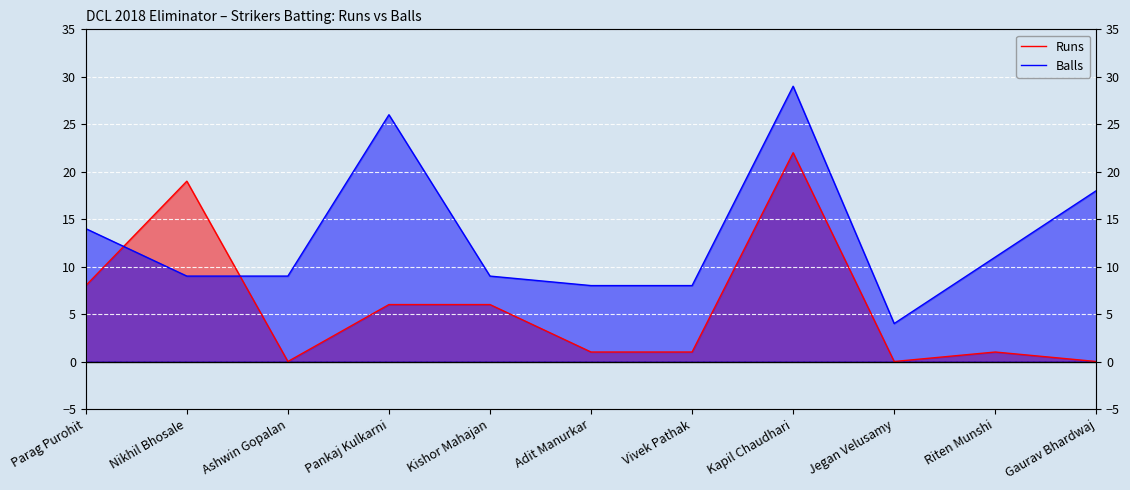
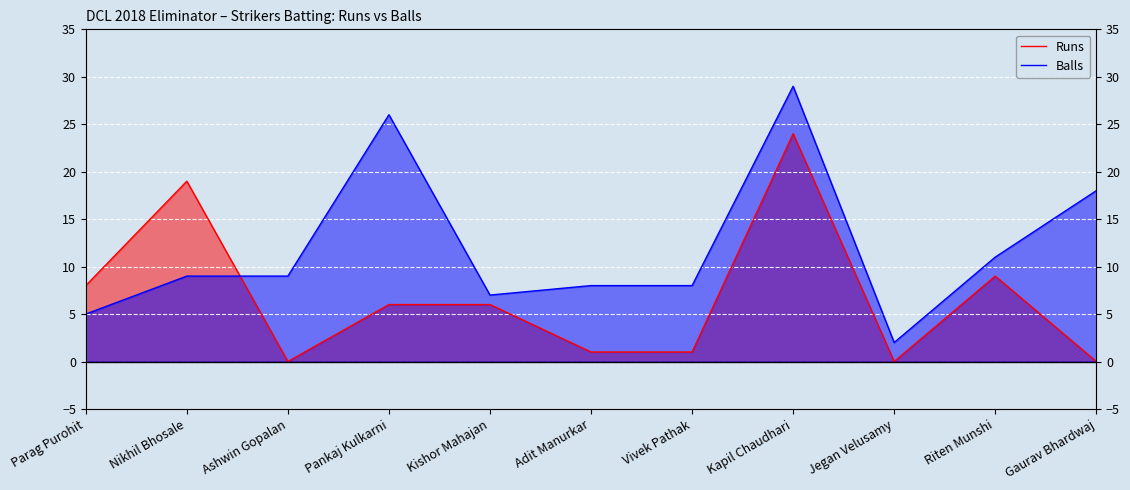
  {
    "Runs": {
      "Parag Purohit": 8,
      "Nikhil Bhosale": 19,
      "Ashwin Gopalan": 0,
      "Pankaj Kulkarni": 6,
      "Kishor Mahajan": 6,
      "Adit Manurkar": 1,
      "Vivek Pathak": 1,
-     "Kapil Chaudhari": 22,
+     "Kapil Chaudhari": 24,
      "Jegan Velusamy": 0,
-     "Riten Munshi": 1,
+     "Riten Munshi": 9,
      "Gaurav Bhardwaj": 0
    },
    "Balls": {
-     "Parag Purohit": 14,
+     "Parag Purohit": 5,
      "Nikhil Bhosale": 9,
      "Ashwin Gopalan": 9,
      "Pankaj Kulkarni": 26,
-     "Kishor Mahajan": 9,
+     "Kishor Mahajan": 7,
      "Adit Manurkar": 8,
      "Vivek Pathak": 8,
      "Kapil Chaudhari": 29,
-     "Jegan Velusamy": 4,
+     "Jegan Velusamy": 2,
      "Riten Munshi": 11,
      "Gaurav Bhardwaj": 18
    }
  }
